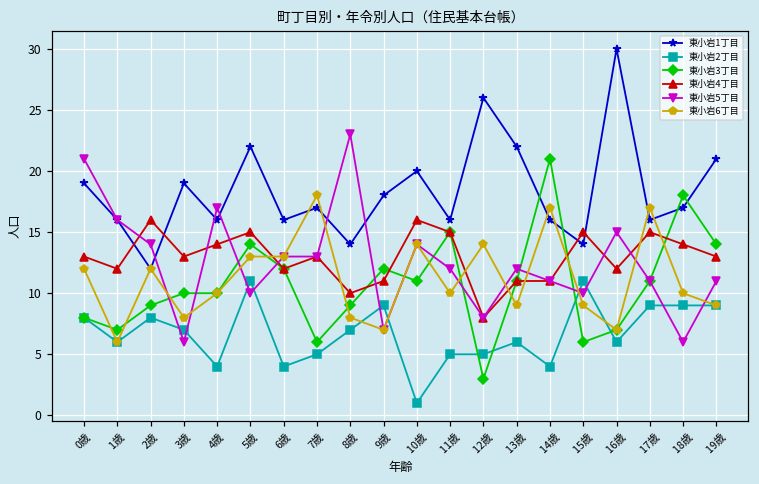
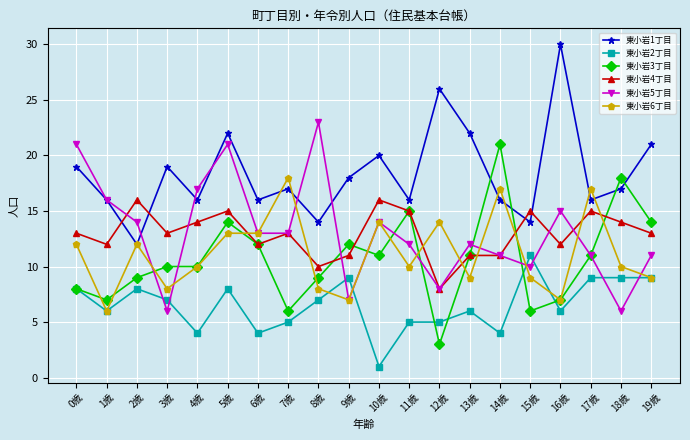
  {
    "東小岩1丁目": {
      "0歳": 19,
      "3歳": 19,
      "4歳": 16,
      "5歳": 22,
      "6歳": 16,
      "7歳": 17,
      "8歳": 14,
      "9歳": 18,
      "10歳": 20,
      "11歳": 16,
      "12歳": 26,
      "13歳": 22,
      "14歳": 16,
      "15歳": 14,
      "16歳": 30,
      "17歳": 16,
      "18歳": 17,
      "19歳": 21
    },
    "東小岩2丁目": {
      "2歳": 8,
      "3歳": 7,
      "4歳": 4,
-     "5歳": 11,
+     "5歳": 8,
      "6歳": 4,
      "7歳": 5,
      "8歳": 7,
      "9歳": 9,
      "10歳": 1,
      "11歳": 5,
      "12歳": 5,
      "13歳": 6,
      "14歳": 4,
      "15歳": 11,
      "16歳": 6,
      "17歳": 9,
      "18歳": 9
    },
    "東小岩3丁目": {
      "1歳": 7,
      "2歳": 9,
      "3歳": 10,
      "5歳": 14,
      "7歳": 6,
      "8歳": 9,
      "9歳": 12,
      "10歳": 11,
      "12歳": 3,
      "14歳": 21,
      "15歳": 6,
      "18歳": 18,
      "19歳": 14
    },
    "東小岩4丁目": {
      "0歳": 13,
      "1歳": 12,
      "2歳": 16,
      "3歳": 13,
      "4歳": 14,
      "5歳": 15,
      "8歳": 10,
      "9歳": 11,
      "10歳": 16,
      "15歳": 15,
      "16歳": 12,
      "17歳": 15,
      "18歳": 14,
      "19歳": 13
    },
    "東小岩5丁目": {
      "0歳": 21,
      "2歳": 14,
      "3歳": 6,
      "4歳": 17,
-     "5歳": 10,
+     "5歳": 21,
      "8歳": 23,
      "11歳": 12,
      "13歳": 12,
      "15歳": 10,
      "16歳": 15,
      "18歳": 6,
      "19歳": 11
    },
    "東小岩6丁目": {
      "0歳": 12,
      "3歳": 8,
      "5歳": 13,
      "7歳": 18,
      "8歳": 8,
      "11歳": 10,
      "12歳": 14,
      "13歳": 9,
      "14歳": 17,
      "15歳": 9,
      "17歳": 17,
      "18歳": 10
    }
  }
